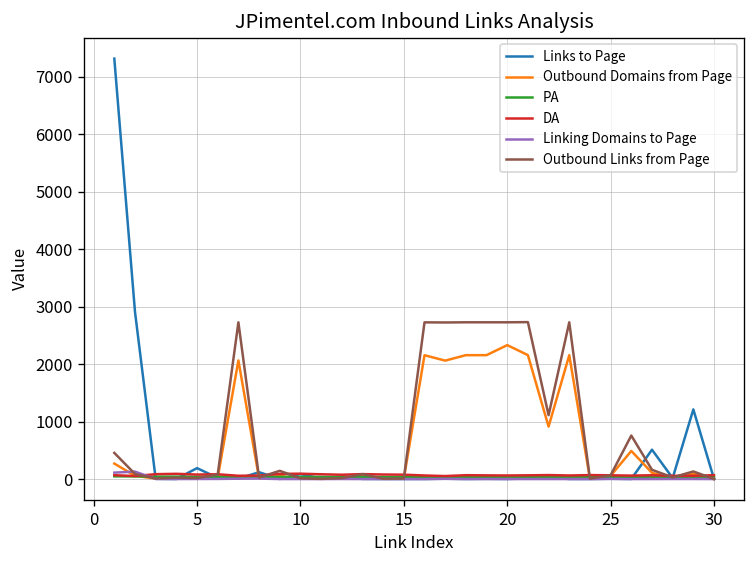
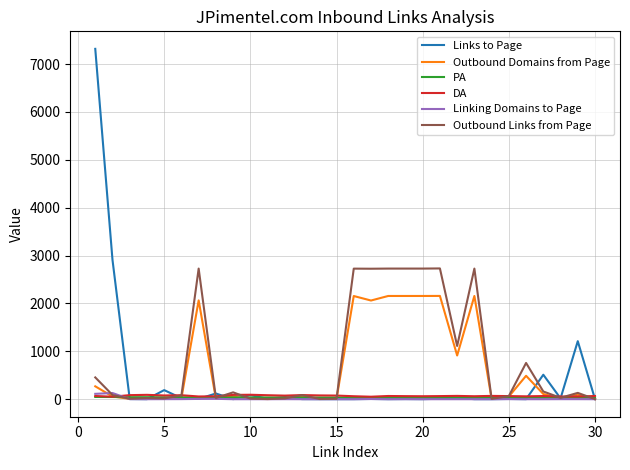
  {
    "Links to Page": {
      "5": 200
    },
    "Outbound Domains from Page": {
-     "20": 2300
+     "20": 2200
    },
    "Outbound Links from Page": {
      "20": 2700
    }
  }
